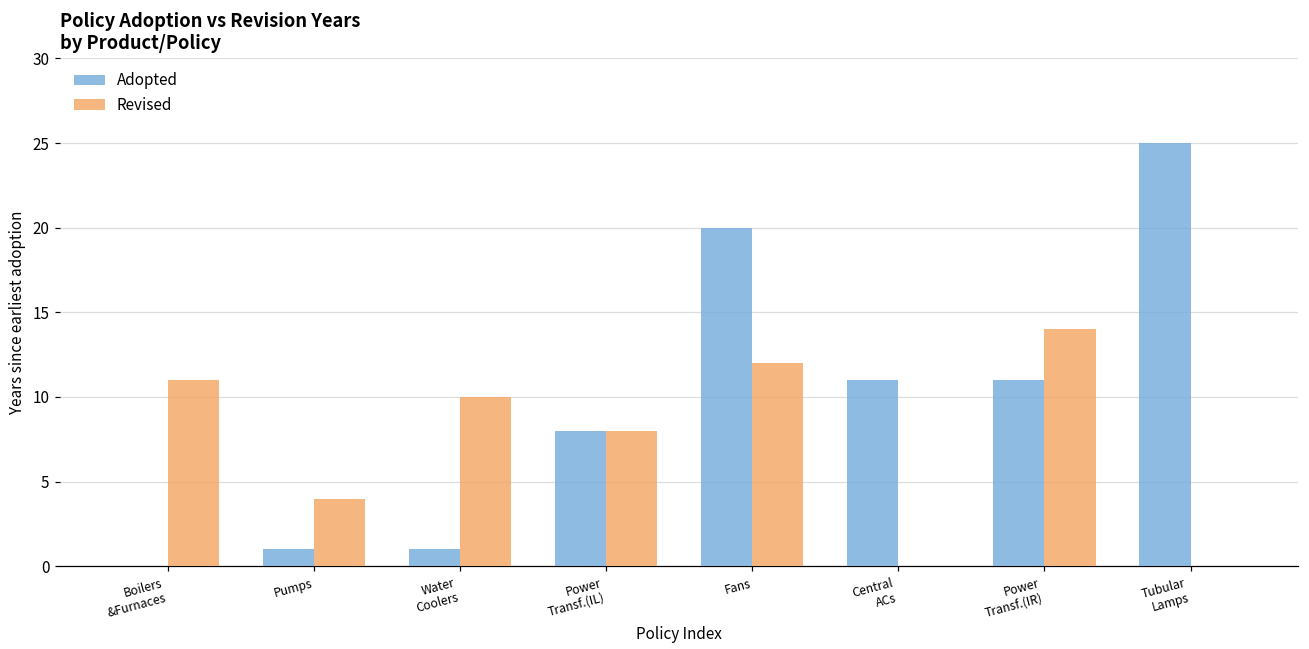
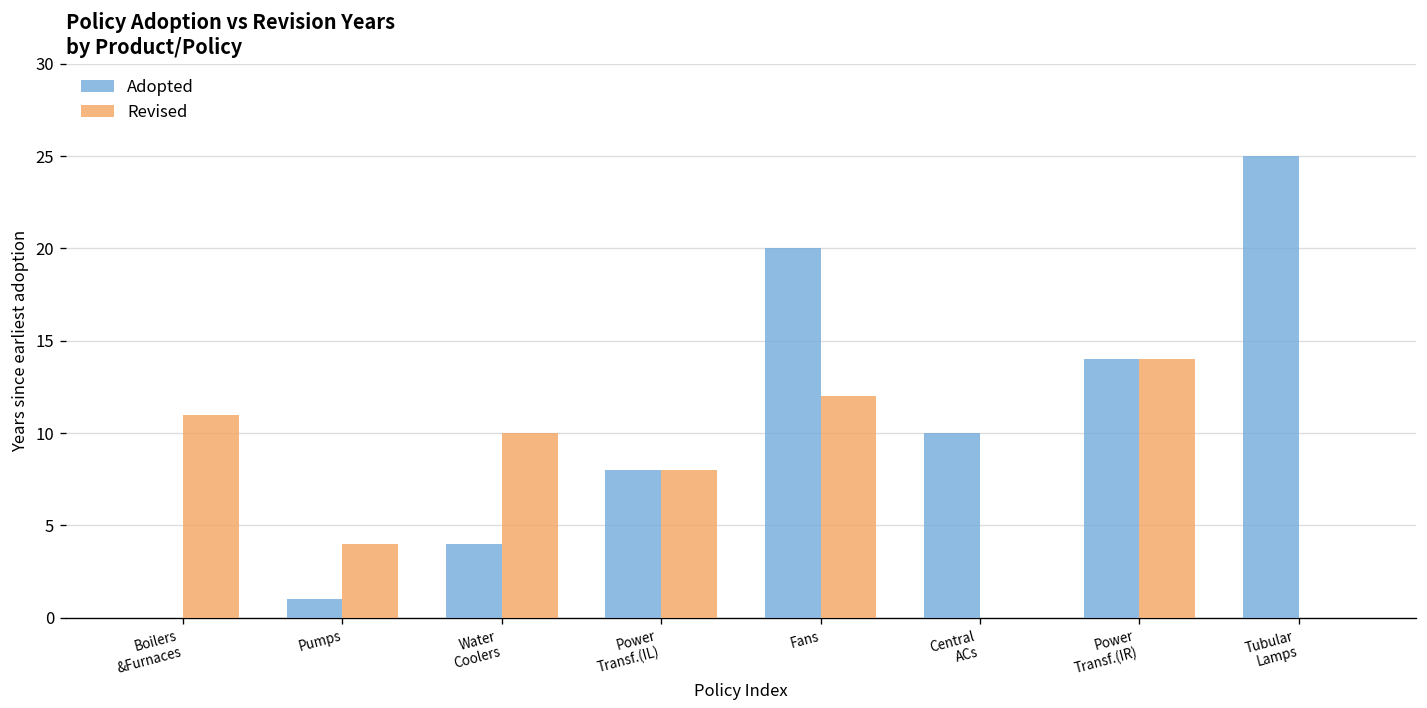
  {
    "Adopted": {
      "Boilers &Furnaces": 0.0,
      "Pumps": 1.0,
-     "Water Coolers": 1.0,
+     "Water Coolers": 4.0,
      "Power Transf.(IL)": 8.0,
      "Fans": 20.0,
-     "Central ACs": 11.0,
-     "Power Transf.(IR)": 11.0,
+     "Central ACs": 10.0,
+     "Power Transf.(IR)": 14.0,
      "Tubular Lamps": 25.0
    },
    "Revised": {
      "Boilers &Furnaces": 11.0,
      "Pumps": 4.0,
      "Water Coolers": 10.0,
      "Power Transf.(IL)": 8.0,
      "Fans": 12.0,
      "Central ACs": 0.0,
      "Power Transf.(IR)": 14.0,
      "Tubular Lamps": 0.0
    }
  }
